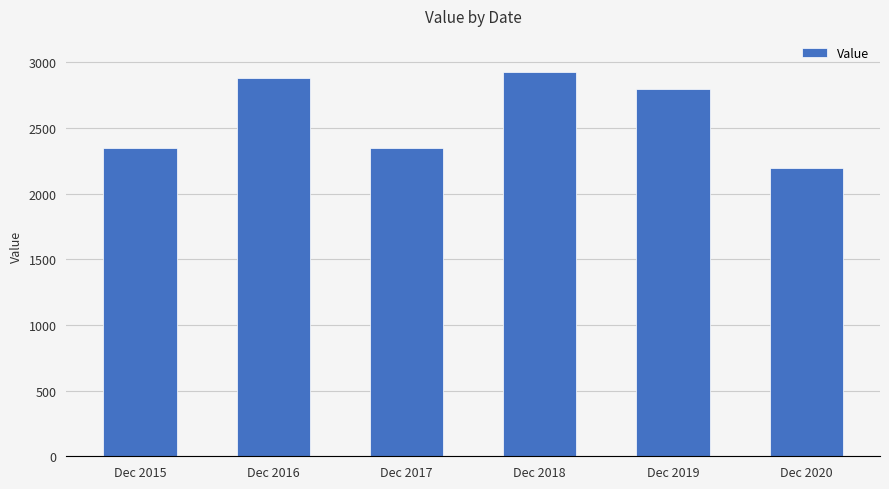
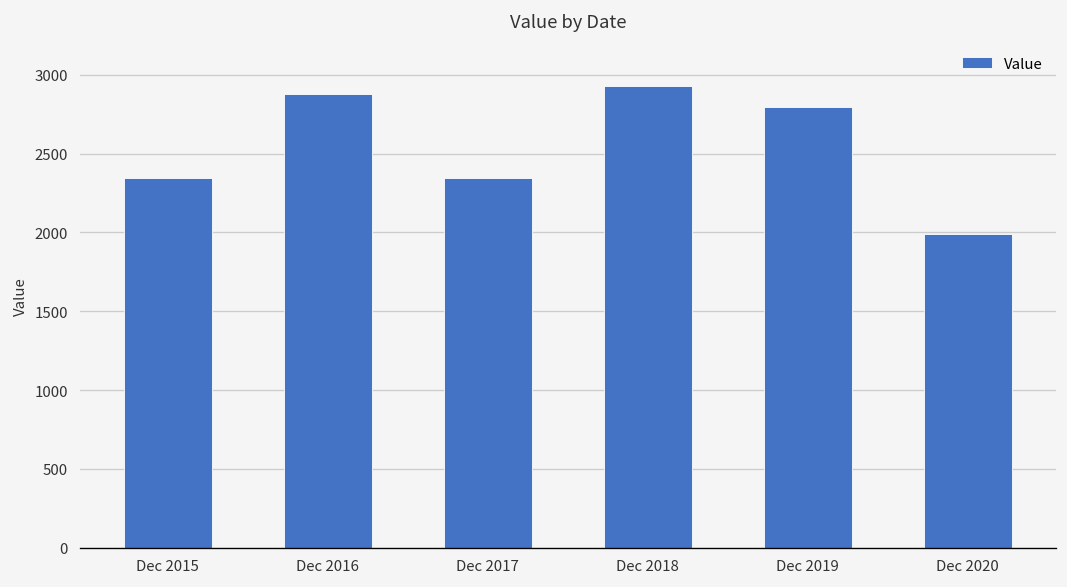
  {
    "Dec 2015": 2350,
    "Dec 2016": 2880,
    "Dec 2017": 2350,
    "Dec 2018": 2930,
    "Dec 2019": 2800,
-   "Dec 2020": 2190
+   "Dec 2020": 1990
  }
